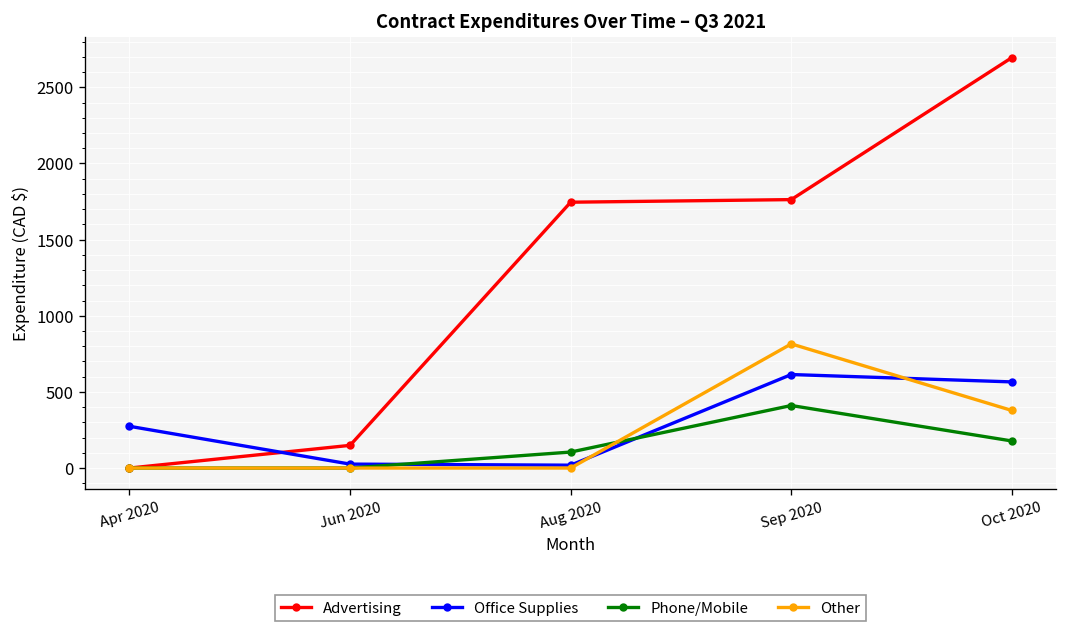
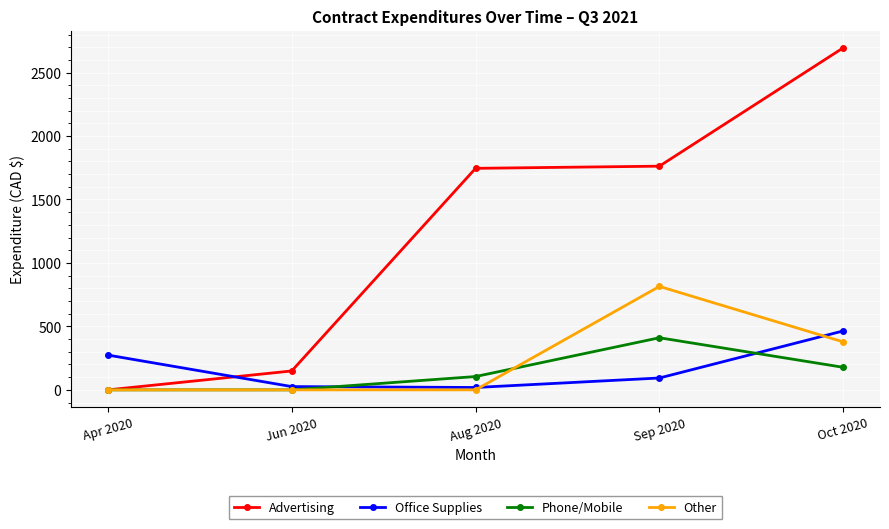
  {
    "Advertising": {
      "Jun 2020": 150,
      "Aug 2020": 1750,
      "Sep 2020": 1760,
      "Oct 2020": 2700
    },
    "Office Supplies": {
      "Apr 2020": 270,
      "Jun 2020": 30,
-     "Sep 2020": 610,
-     "Oct 2020": 570
+     "Sep 2020": 90,
+     "Oct 2020": 460
    },
    "Phone/Mobile": {
      "Aug 2020": 110,
      "Sep 2020": 410,
      "Oct 2020": 180
    },
    "Other": {
      "Sep 2020": 820,
      "Oct 2020": 380
    }
  }
